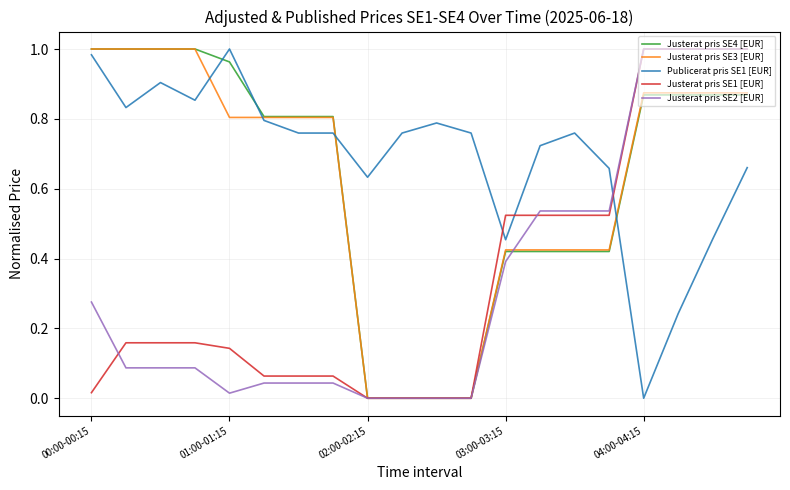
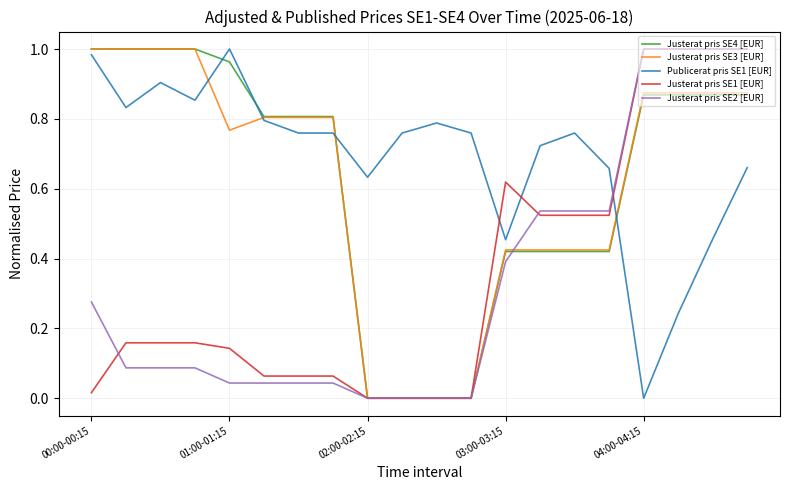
  {
    "Justerat pris SE4 [EUR]": {
      "01:00-01:15": 0.96
    },
    "Justerat pris SE3 [EUR]": {
-     "01:00-01:15": 0.80
+     "01:00-01:15": 0.77
    },
    "Publicerat pris SE1 [EUR]": {
      "00:00-00:15": 0.98,
      "01:00-01:15": 1.00,
      "02:00-02:15": 0.63,
      "03:00-03:15": 0.45,
      "04:00-04:15": 0.00
    },
    "Justerat pris SE1 [EUR]": {
      "00:00-00:15": 0.02,
      "01:00-01:15": 0.14,
-     "03:00-03:15": 0.52
+     "03:00-03:15": 0.62
    },
    "Justerat pris SE2 [EUR]": {
      "00:00-00:15": 0.28,
-     "01:00-01:15": 0.01,
+     "01:00-01:15": 0.04,
      "03:00-03:15": 0.39
    }
  }
